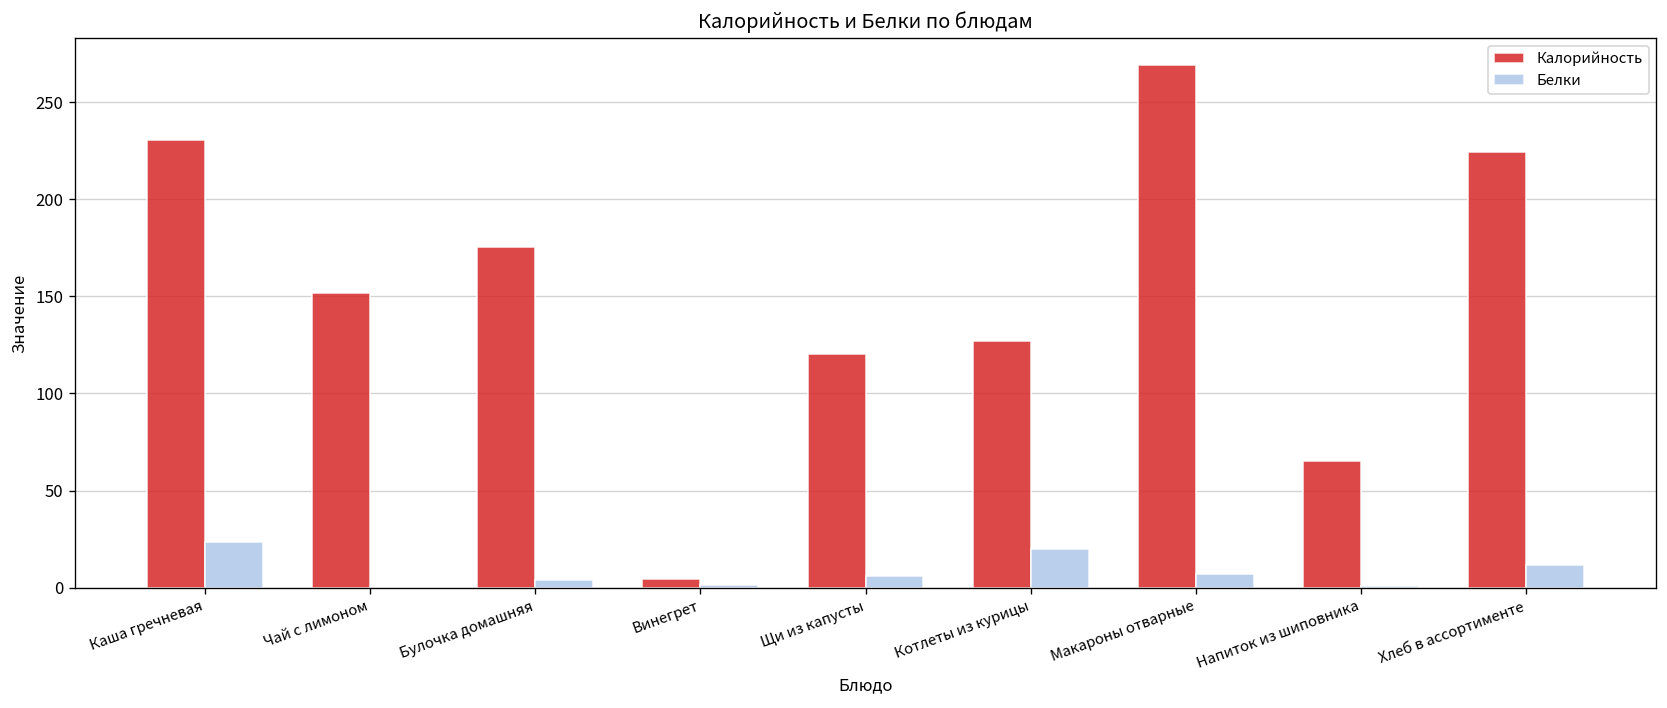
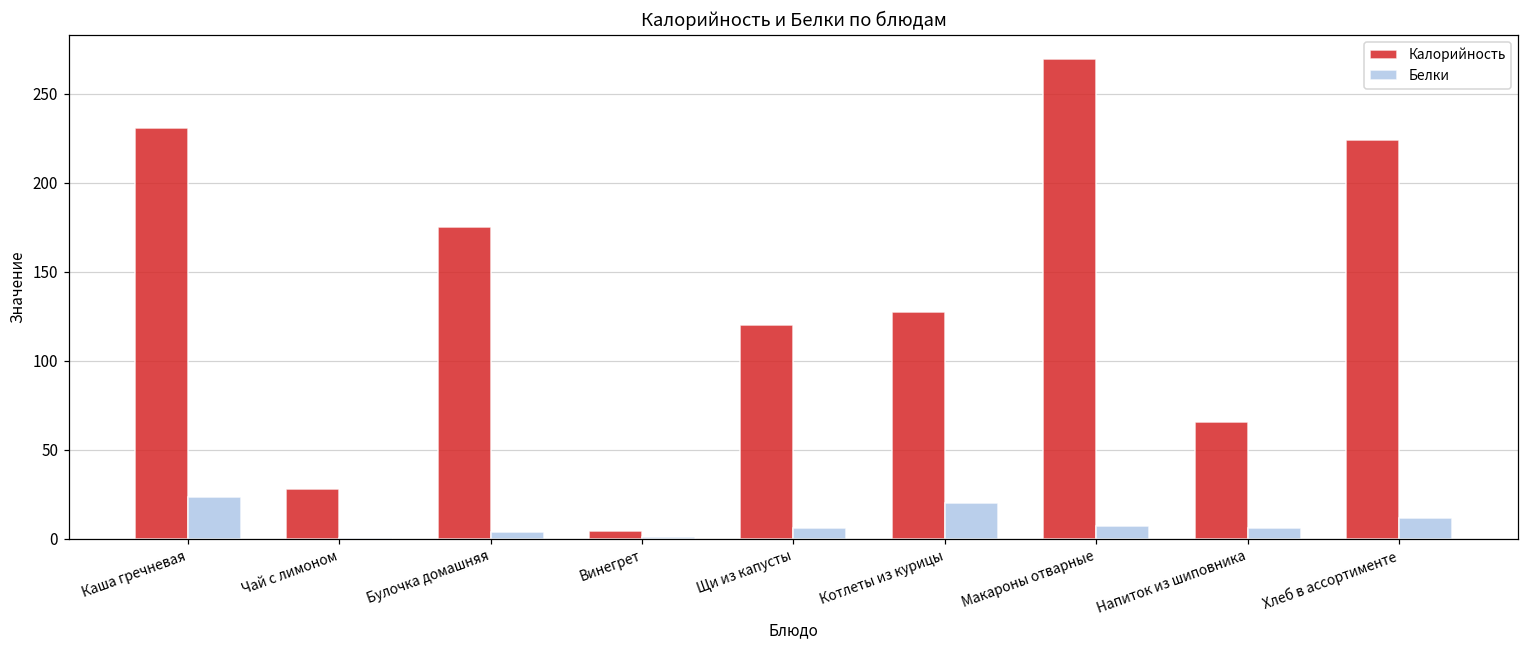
  {
    "Калорийность": {
      "Каша гречневая": 231,
-     "Чай с лимоном": 152,
+     "Чай с лимоном": 28,
      "Булочка домашняя": 175,
      "Винегрет": 5,
      "Щи из капусты": 120,
      "Котлеты из курицы": 127,
      "Макароны отварные": 269,
      "Напиток из шиповника": 65,
      "Хлеб в ассортименте": 224
    },
    "Белки": {
      "Каша гречневая": 24,
      "Булочка домашняя": 4,
      "Щи из капусты": 6,
      "Котлеты из курицы": 20,
      "Макароны отварные": 7,
-     "Напиток из шиповника": 1,
+     "Напиток из шиповника": 6,
      "Хлеб в ассортименте": 12
    }
  }
